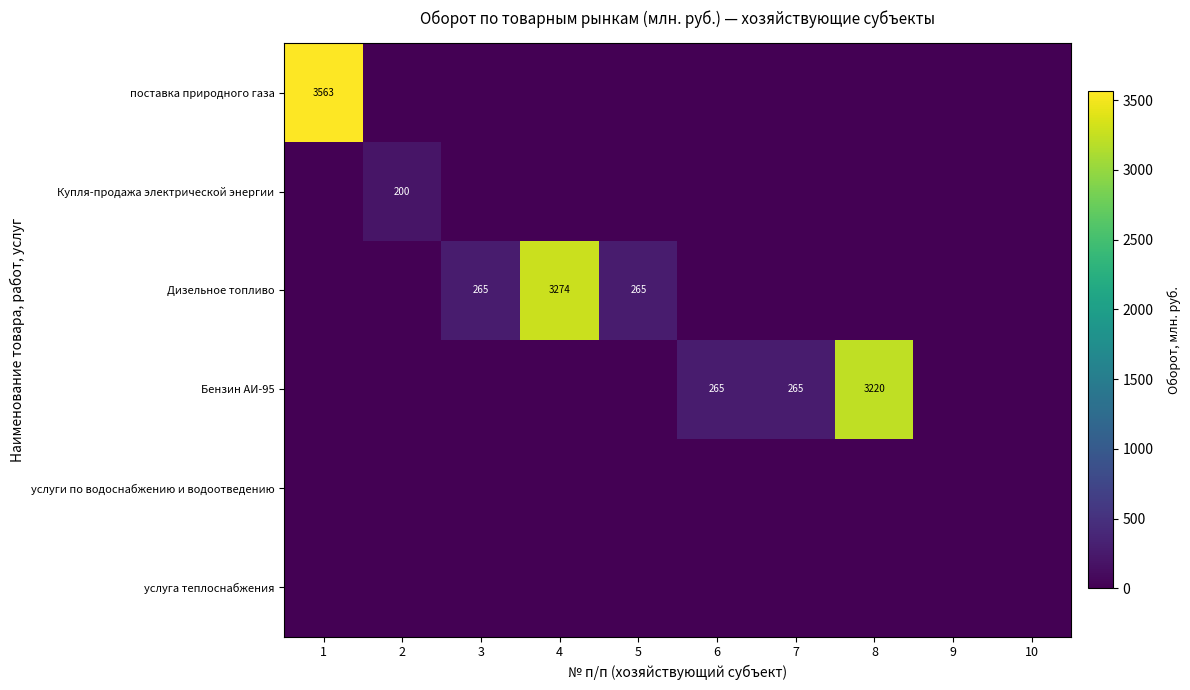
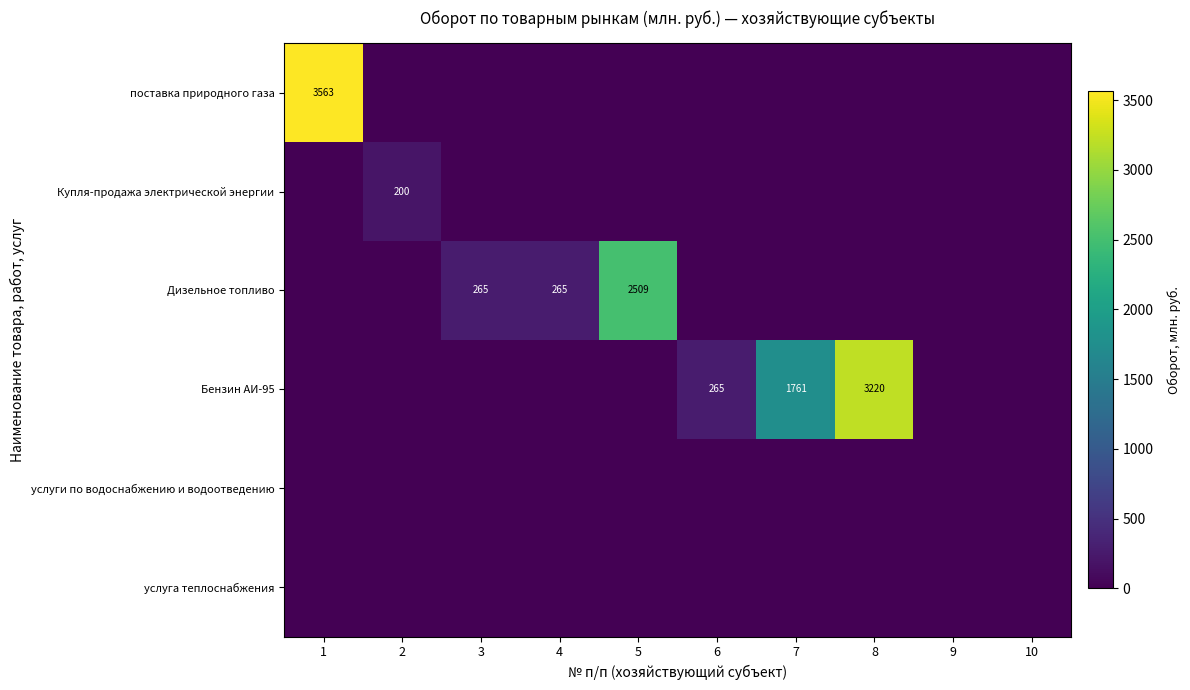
  {
    "поставка природного газа": {
      "1": 3563
    },
    "Купля-продажа электрической энергии": {
      "2": 200
    },
    "Дизельное топливо": {
      "3": 265,
-     "4": 3274,
-     "5": 265
+     "4": 265,
+     "5": 2509
    },
    "Бензин АИ-95": {
      "6": 265,
-     "7": 265,
+     "7": 1761,
      "8": 3220
    }
  }
